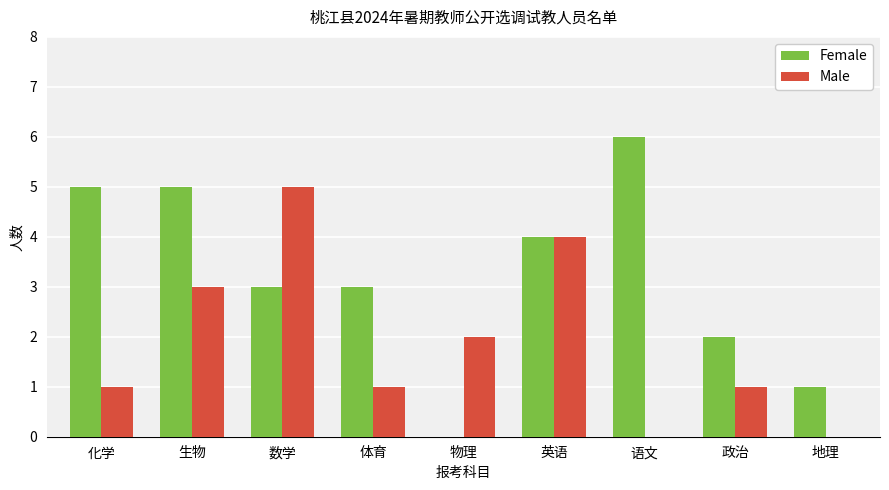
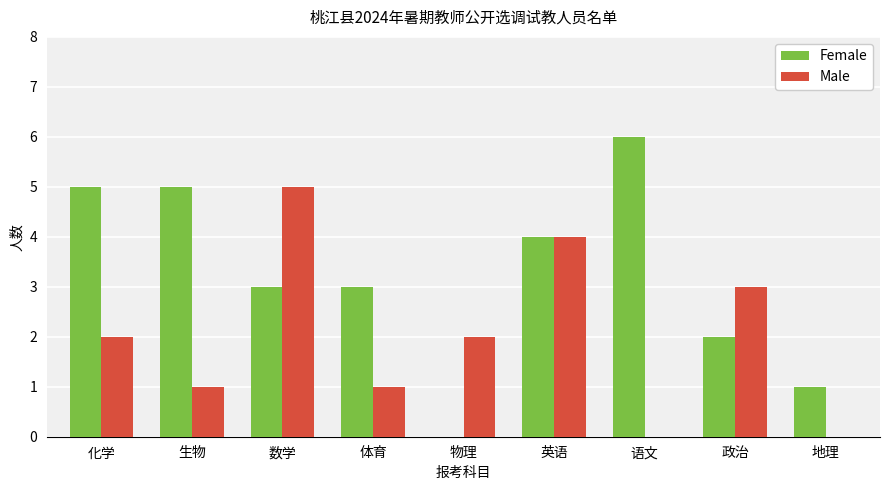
  {
    "Female": {
      "化学": 5,
      "生物": 5,
      "数学": 3,
      "体育": 3,
      "物理": 0,
      "英语": 4,
      "语文": 6,
      "政治": 2,
      "地理": 1
    },
    "Male": {
-     "化学": 1,
-     "生物": 3,
+     "化学": 2,
+     "生物": 1,
      "数学": 5,
      "体育": 1,
      "物理": 2,
      "英语": 4,
      "语文": 0,
-     "政治": 1,
+     "政治": 3,
      "地理": 0
    }
  }
